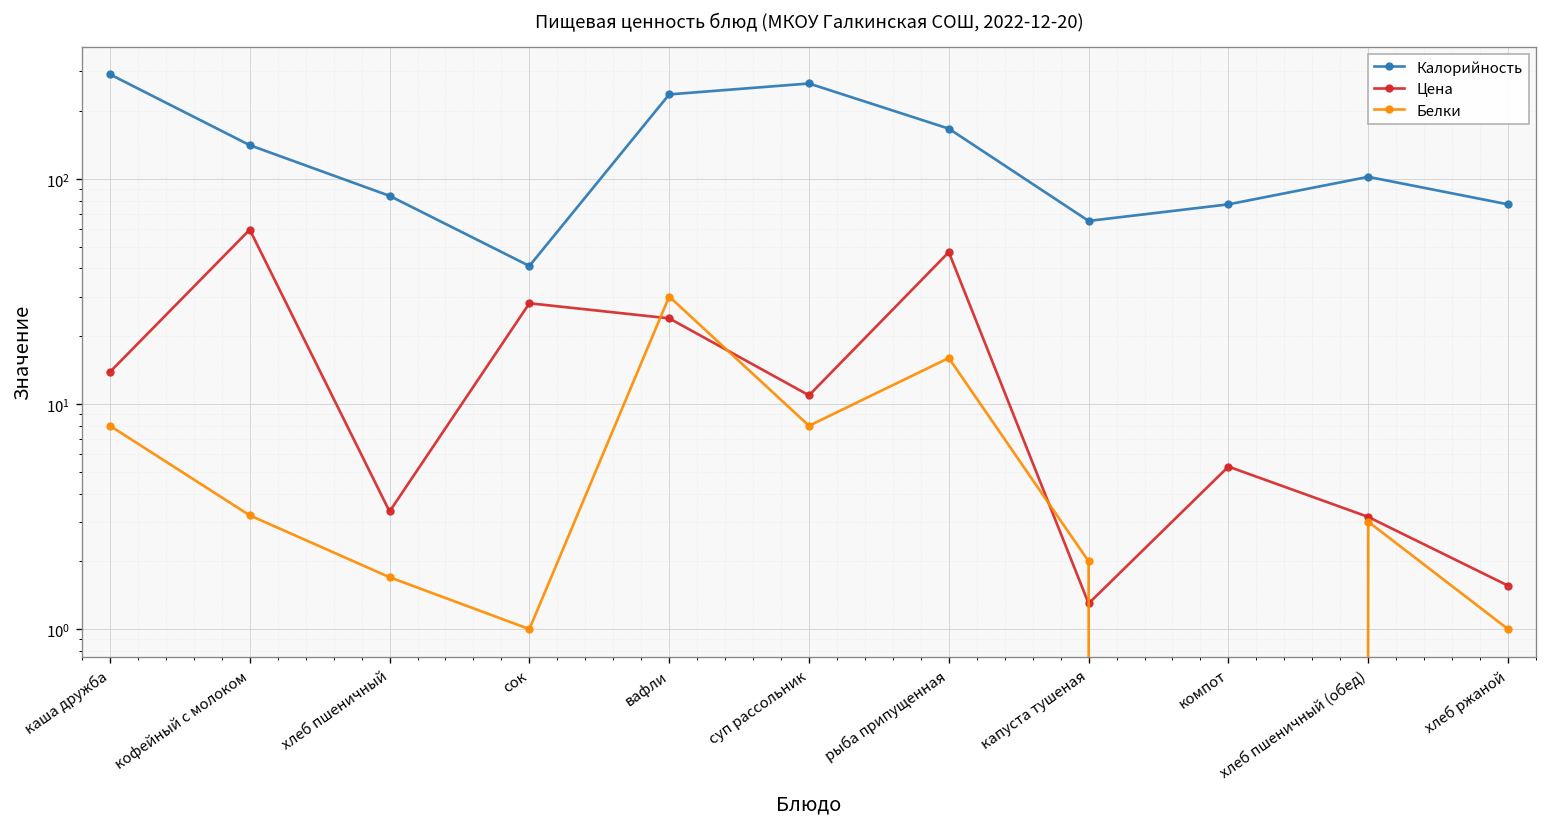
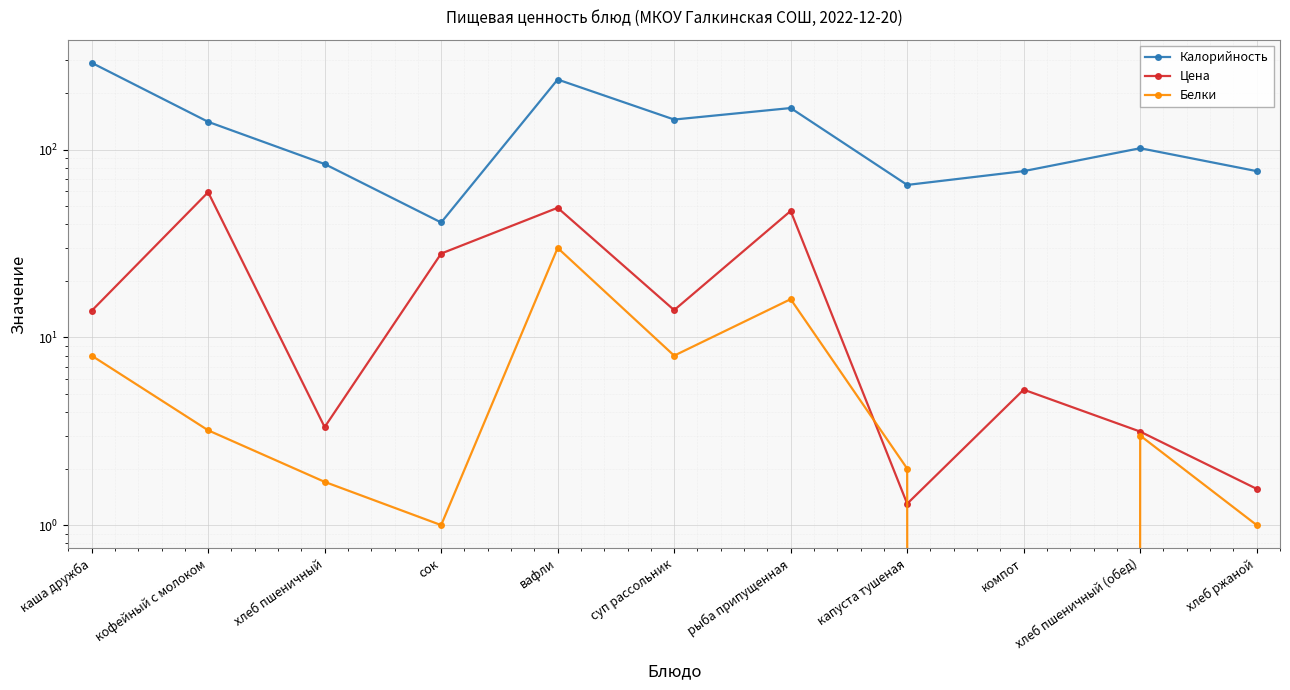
  {
    "Калорийность": {
      "каша дружба": 290,
      "кофейный с молоком": 140,
      "хлеб пшеничный": 80,
      "сок": 41,
      "вафли": 240,
-     "суп рассольник": 270,
+     "суп рассольник": 150,
      "рыба припущенная": 170,
      "капуста тушеная": 65,
      "компот": 77,
      "хлеб пшеничный (обед)": 100,
      "хлеб ржаной": 77
    },
    "Цена": {
      "каша дружба": 14,
      "кофейный с молоком": 59,
      "хлеб пшеничный": 3.3,
      "сок": 28,
-     "вафли": 24,
-     "суп рассольник": 11,
+     "вафли": 49,
+     "суп рассольник": 14,
      "рыба припущенная": 47,
      "капуста тушеная": 1.3,
      "компот": 5.3,
      "хлеб пшеничный (обед)": 3.2,
      "хлеб ржаной": 1.6
    },
    "Белки": {
      "каша дружба": 8,
      "кофейный с молоком": 3.2,
      "хлеб пшеничный": 1.7,
      "сок": 1,
      "вафли": 30,
      "суп рассольник": 8,
      "рыба припущенная": 16,
      "капуста тушеная": 2,
      "хлеб пшеничный (обед)": 3,
      "хлеб ржаной": 1
    }
  }
